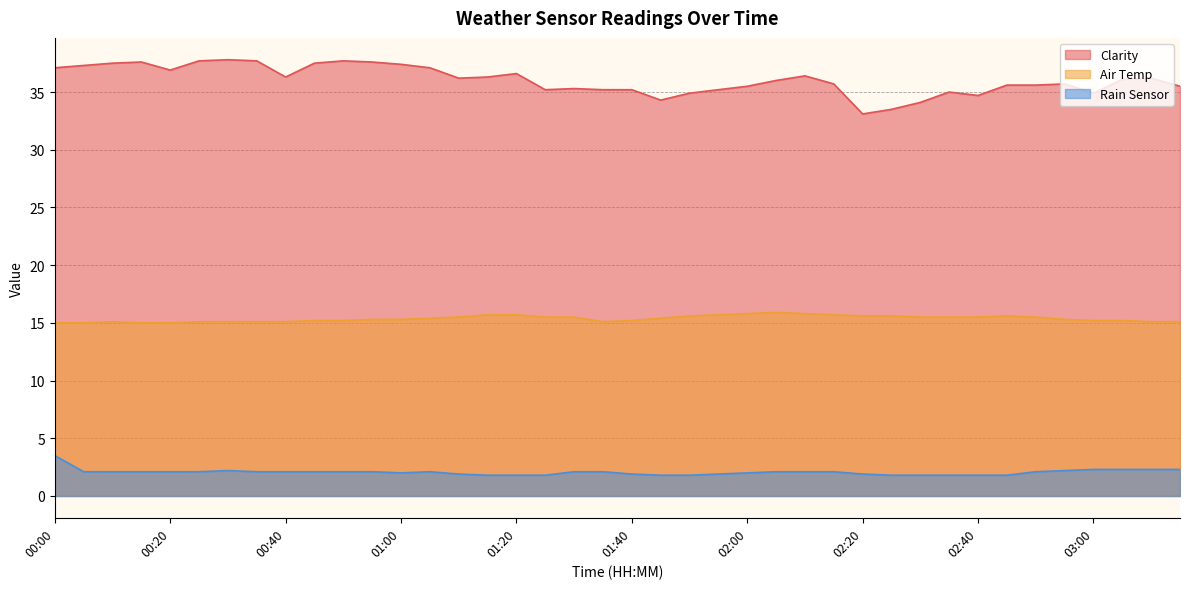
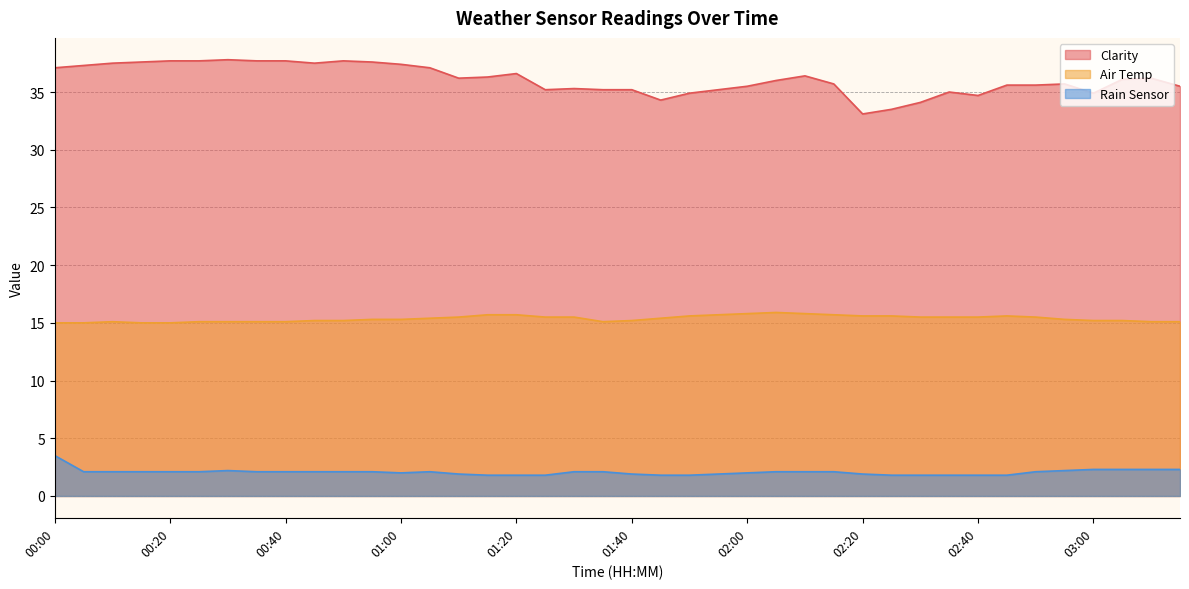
  {
    "Clarity": {
      "00:00": 37.1,
-     "00:20": 36.9,
-     "00:40": 36.3,
+     "00:20": 37.7,
+     "00:40": 37.7,
      "01:00": 37.4,
      "01:20": 36.6,
      "01:40": 35.2,
      "02:00": 35.5,
      "02:20": 33.1,
      "02:40": 34.7
    },
    "Air Temp": {
      "00:00": 15.0,
      "00:20": 15.0,
      "00:40": 15.1,
      "01:00": 15.3,
      "01:20": 15.7,
      "01:40": 15.2,
      "02:00": 15.8,
      "02:20": 15.6,
      "02:40": 15.5,
      "03:00": 15.2
    },
    "Rain Sensor": {
      "00:00": 3.5,
      "00:20": 2.1,
      "00:40": 2.1,
      "01:00": 2.0,
      "01:20": 1.8,
      "01:40": 1.9,
      "02:00": 2.0,
      "02:20": 1.9,
      "02:40": 1.8,
      "03:00": 2.3
    }
  }
